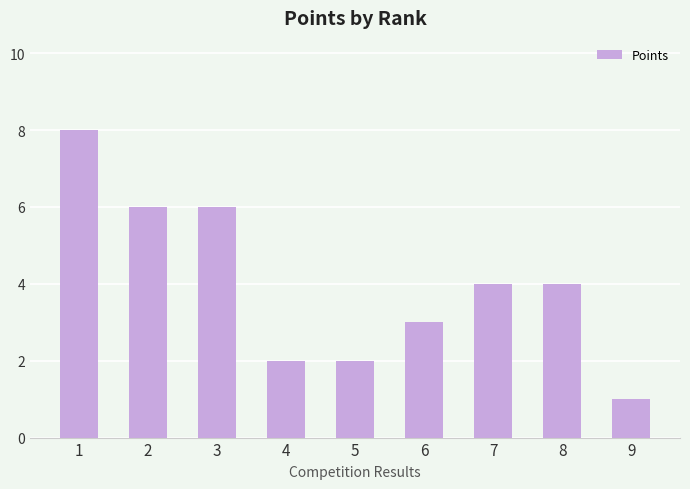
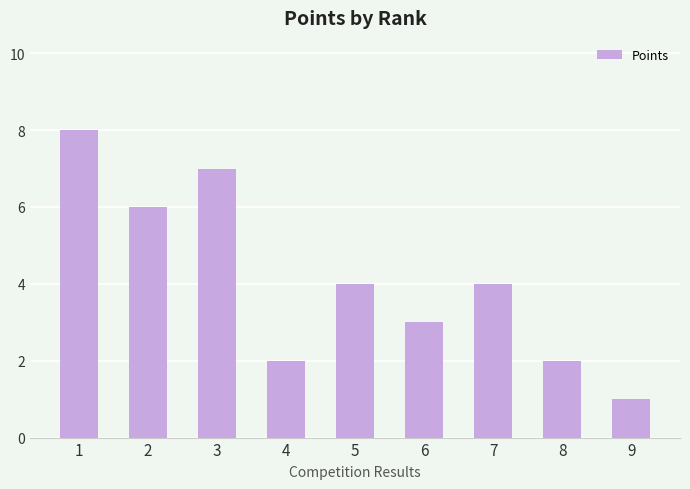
  {
    "1": 8,
    "2": 6,
-   "3": 6,
+   "3": 7,
    "4": 2,
-   "5": 2,
+   "5": 4,
    "6": 3,
    "7": 4,
-   "8": 4,
+   "8": 2,
    "9": 1
  }
